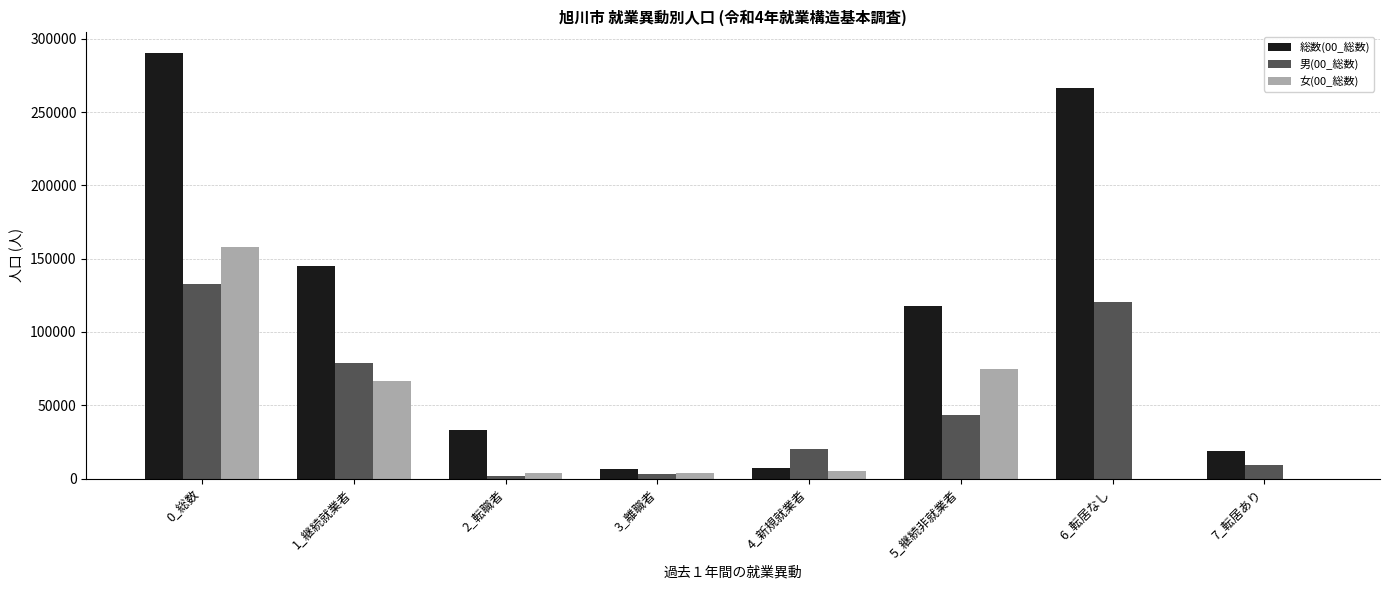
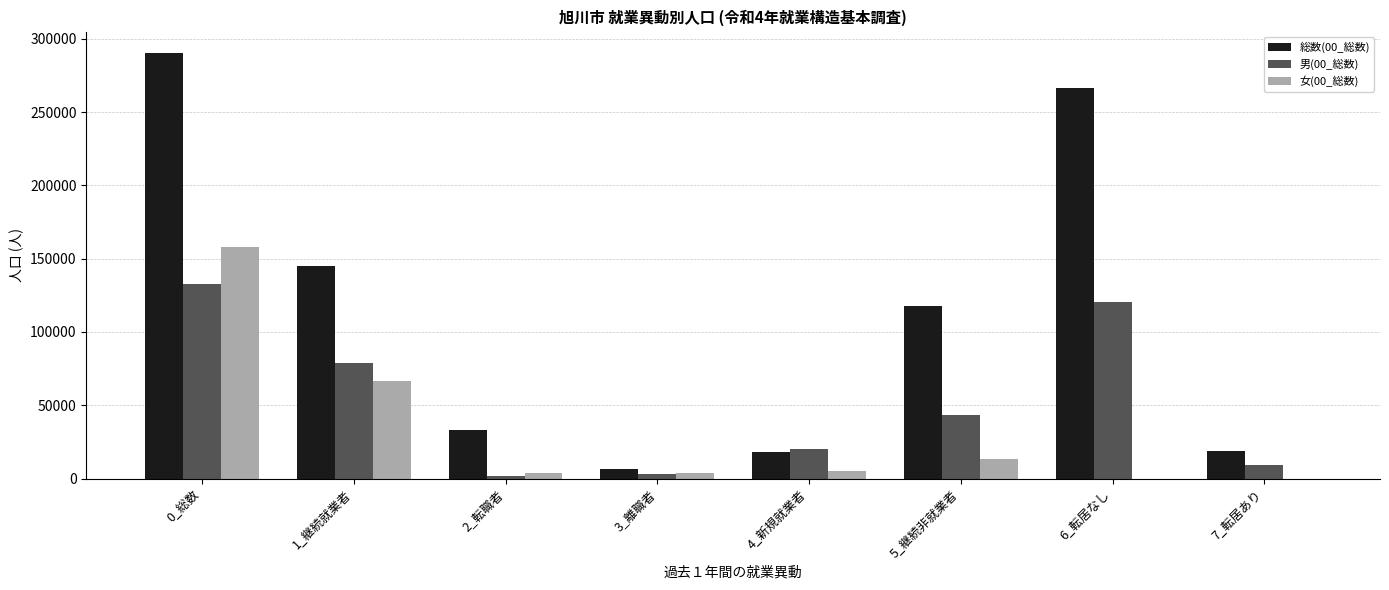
  {
    "総数(00_総数)": {
      "0_総数": 290000,
      "1_継続就業者": 145000,
      "2_転職者": 33000,
      "3_離職者": 7000,
-     "4_新規就業者": 7000,
+     "4_新規就業者": 18000,
      "5_継続非就業者": 118000,
      "6_転居なし": 267000,
      "7_転居あり": 19000
    },
    "男(00_総数)": {
      "0_総数": 133000,
      "1_継続就業者": 79000,
      "2_転職者": 2000,
      "3_離職者": 3000,
      "4_新規就業者": 20000,
      "5_継続非就業者": 43000,
      "6_転居なし": 121000,
      "7_転居あり": 10000
    },
    "女(00_総数)": {
      "0_総数": 158000,
      "1_継続就業者": 66000,
      "2_転職者": 4000,
      "3_離職者": 4000,
      "4_新規就業者": 5000,
-     "5_継続非就業者": 75000,
+     "5_継続非就業者": 13000,
      "6_転居なし": 0,
      "7_転居あり": 0
    }
  }
